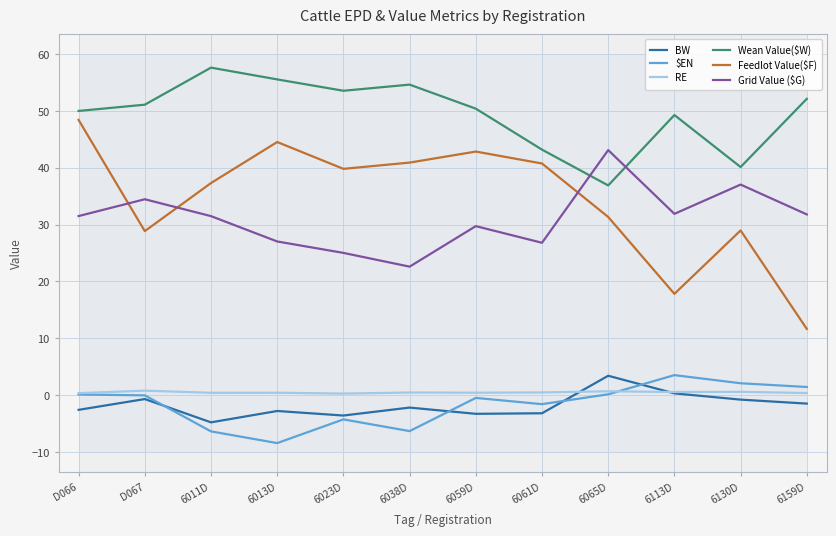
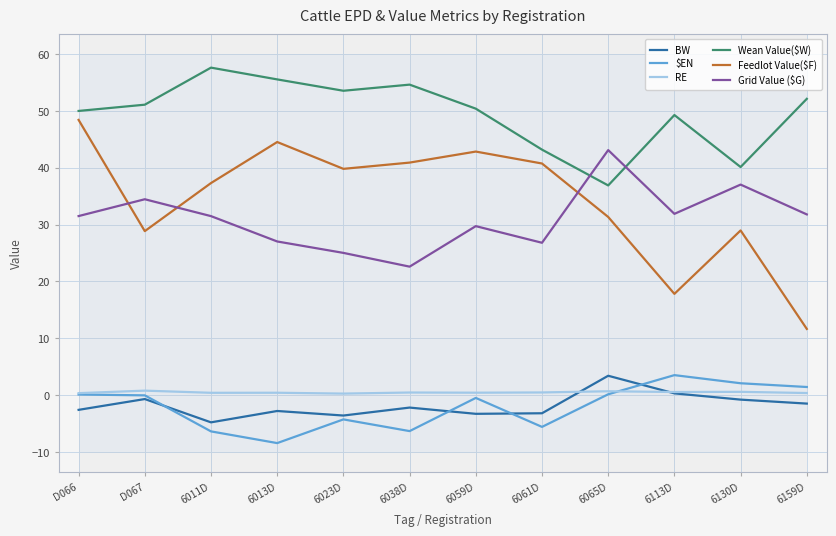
  {
    "BW": {
      "D066": -3,
      "D067": -1,
      "6011D": -5,
      "6013D": -3,
      "6023D": -4,
      "6038D": -2,
      "6059D": -3,
      "6061D": -3,
      "6065D": 3,
      "6130D": -1,
      "6159D": -2
    },
    "$EN": {
      "D067": 0,
      "6011D": -6,
      "6013D": -8,
      "6023D": -4,
      "6038D": -6,
      "6059D": -1,
-     "6061D": -2,
+     "6061D": -6,
      "6065D": 0,
      "6113D": 4,
      "6130D": 2,
      "6159D": 1
    },
    "RE": {
      "D067": 1,
      "6011D": 0,
      "6013D": 0,
      "6023D": 0,
      "6038D": 0,
      "6059D": 0,
      "6061D": 0,
      "6065D": 1,
      "6130D": 1,
      "6159D": 0
    },
    "Wean Value($W)": {
      "D066": 50,
      "D067": 51,
      "6011D": 58,
      "6013D": 56,
      "6023D": 54,
      "6038D": 55,
      "6059D": 50,
      "6061D": 43,
      "6065D": 37,
      "6113D": 49,
      "6130D": 40,
      "6159D": 52
    },
    "Feedlot Value($F)": {
      "D066": 48,
      "D067": 29,
      "6011D": 37,
      "6013D": 45,
      "6023D": 40,
      "6038D": 41,
      "6059D": 43,
      "6061D": 41,
      "6065D": 31,
      "6113D": 18,
      "6130D": 29,
      "6159D": 12
    },
    "Grid Value ($G)": {
      "D066": 32,
      "D067": 34,
      "6011D": 31,
      "6013D": 27,
      "6023D": 25,
      "6038D": 23,
      "6059D": 30,
      "6061D": 27,
      "6065D": 43,
      "6113D": 32,
      "6130D": 37,
      "6159D": 32
    }
  }
